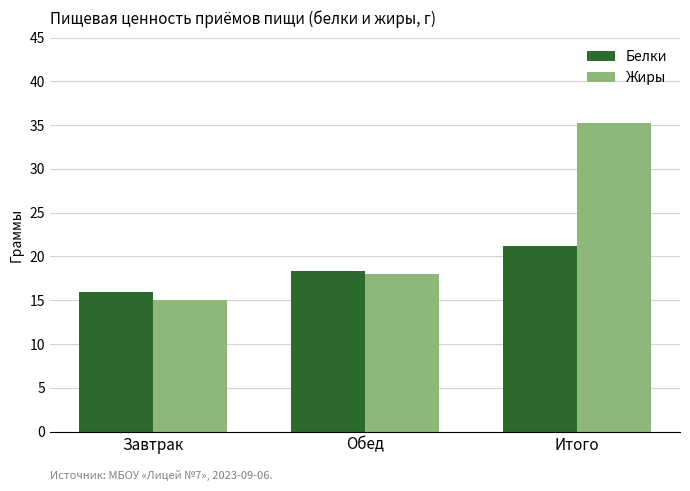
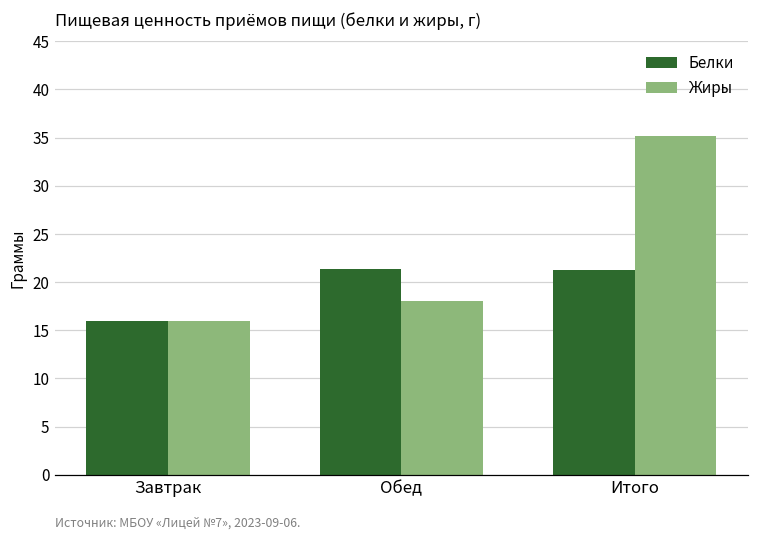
  {
    "Белки": {
      "Завтрак": 16,
-     "Обед": 18,
+     "Обед": 21,
      "Итого": 21
    },
    "Жиры": {
-     "Завтрак": 15,
+     "Завтрак": 16,
      "Обед": 18,
      "Итого": 35
    }
  }
